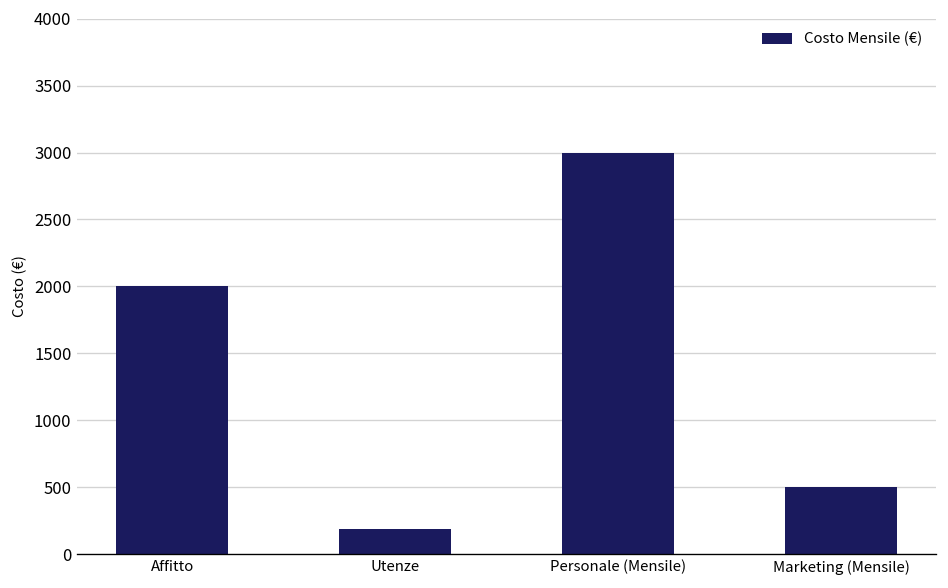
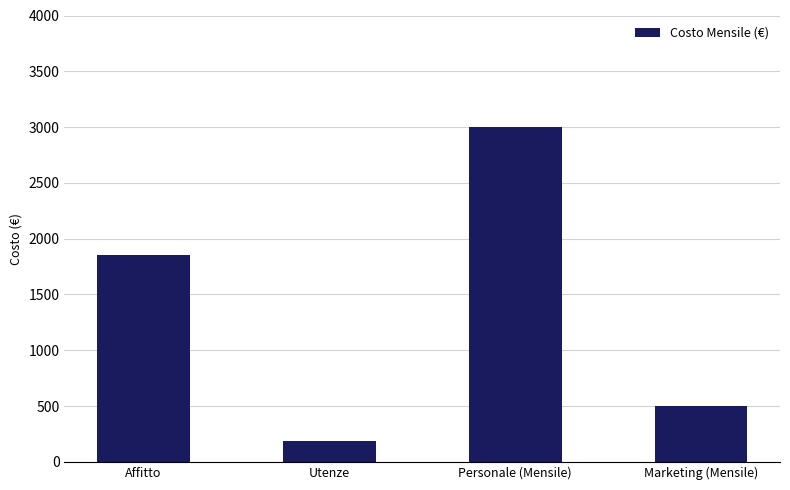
  {
-   "Affitto": 2000,
+   "Affitto": 1860,
    "Utenze": 190,
    "Personale (Mensile)": 3000,
    "Marketing (Mensile)": 500
  }
